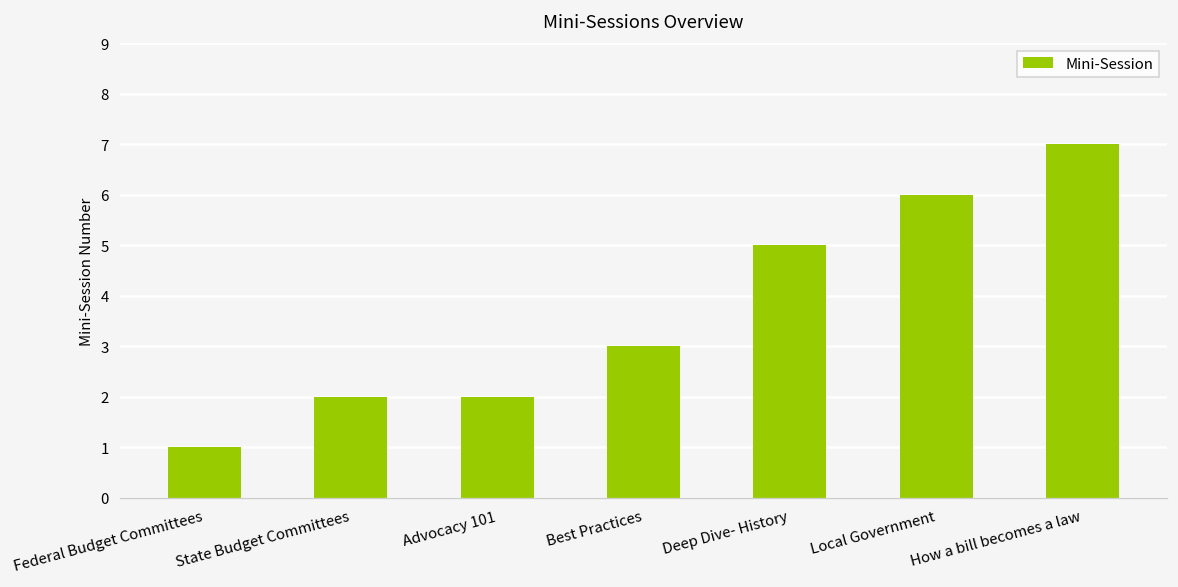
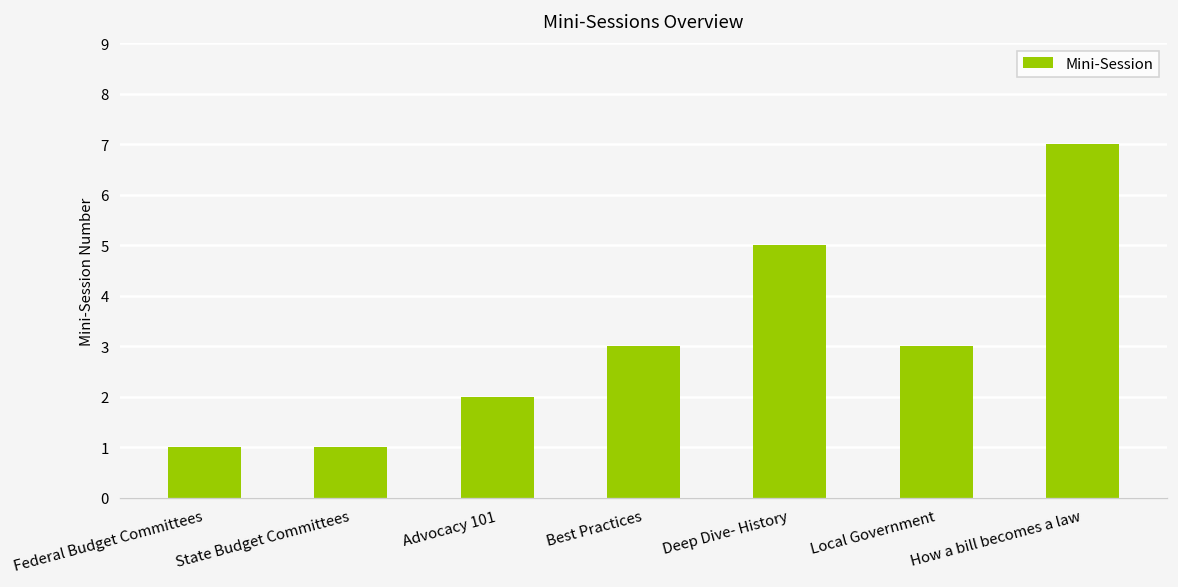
  {
    "Federal Budget Committees": 1,
-   "State Budget Committees": 2,
+   "State Budget Committees": 1,
    "Advocacy 101": 2,
    "Best Practices": 3,
    "Deep Dive- History": 5,
-   "Local Government": 6,
+   "Local Government": 3,
    "How a bill becomes a law": 7
  }
